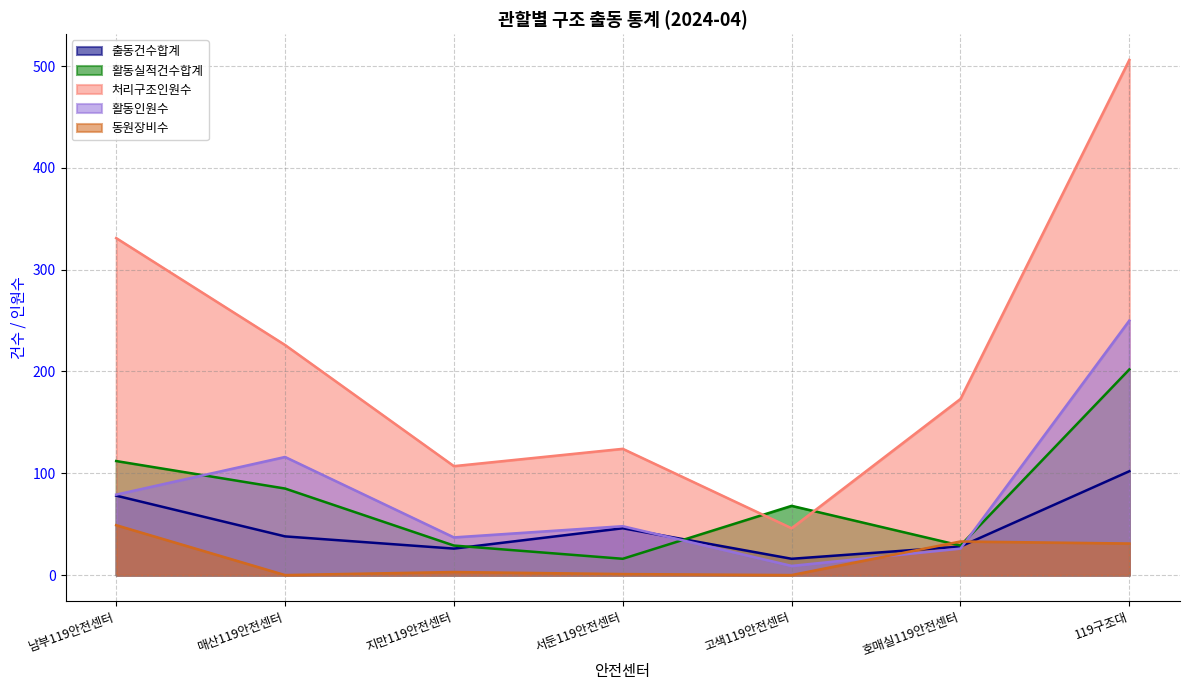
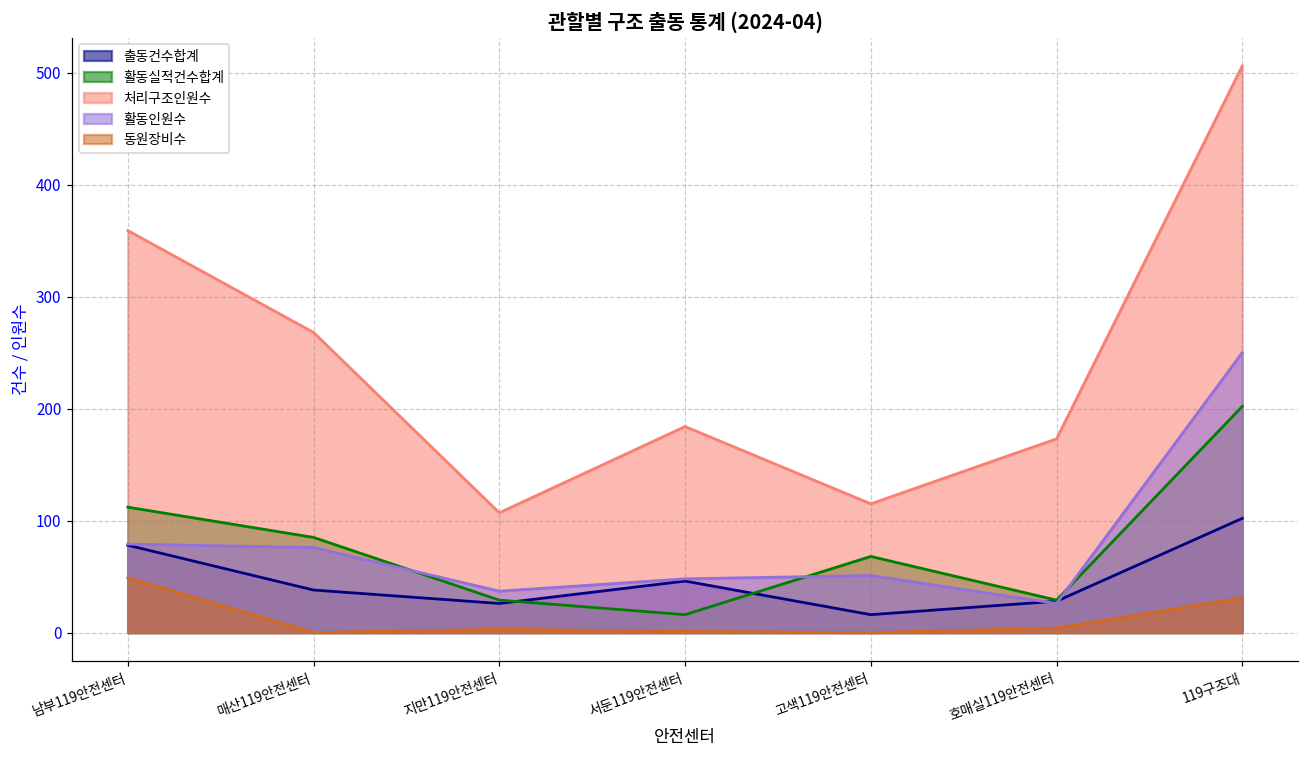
  {
    "출동건수합계": {
      "매산119안전센터": 38,
      "지만119안전센터": 26,
      "고색119안전센터": 16,
      "119구조대": 102
    },
    "활동실적건수합계": {
      "남부119안전센터": 112,
      "매산119안전센터": 85,
      "지만119안전센터": 29,
      "서둔119안전센터": 16,
      "고색119안전센터": 68,
      "119구조대": 202
    },
    "처리구조인원수": {
-     "남부119안전센터": 331,
-     "매산119안전센터": 226,
+     "남부119안전센터": 359,
+     "매산119안전센터": 268,
      "지만119안전센터": 107,
-     "서둔119안전센터": 124,
-     "고색119안전센터": 46,
+     "서둔119안전센터": 184,
+     "고색119안전센터": 115,
      "호매실119안전센터": 173,
      "119구조대": 506
    },
    "활동인원수": {
-     "매산119안전센터": 116,
+     "매산119안전센터": 76,
      "지만119안전센터": 37,
-     "고색119안전센터": 9,
+     "고색119안전센터": 51,
      "119구조대": 250
    },
    "동원장비수": {
      "남부119안전센터": 49,
      "매산119안전센터": 0,
      "지만119안전센터": 3,
      "서둔119안전센터": 1,
      "고색119안전센터": 0,
-     "호매실119안전센터": 33,
+     "호매실119안전센터": 4,
      "119구조대": 31
    }
  }
